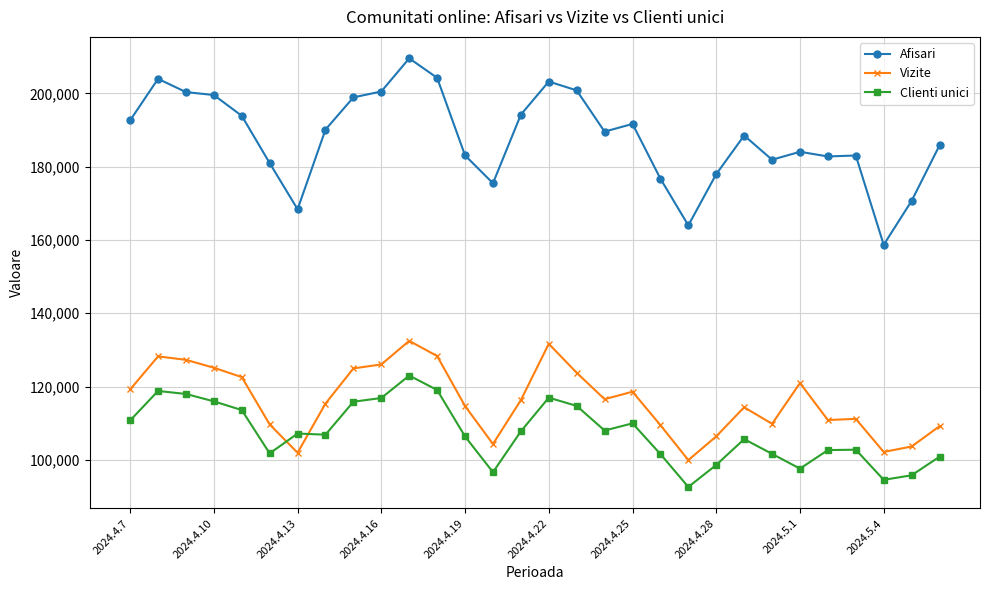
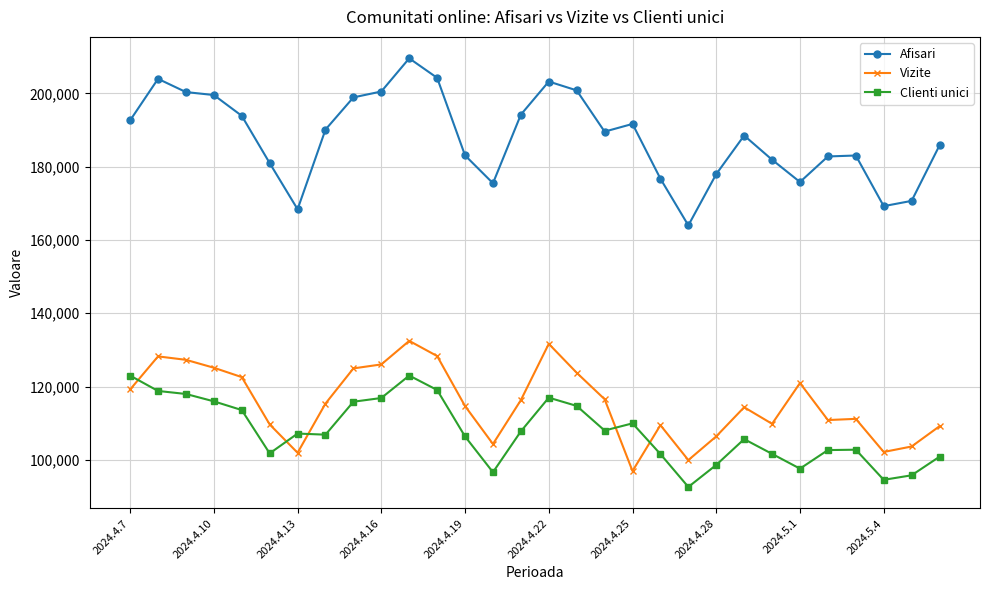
  {
    "Afisari": {
      "2024.4.7": "193,000",
      "2024.4.10": "200,000",
      "2024.4.13": "168,000",
      "2024.4.16": "200,000",
      "2024.4.19": "183,000",
      "2024.4.22": "203,000",
      "2024.4.25": "192,000",
      "2024.4.28": "178,000",
-     "2024.5.1": "184,000",
-     "2024.5.4": "159,000"
+     "2024.5.1": "176,000",
+     "2024.5.4": "169,000"
    },
    "Vizite": {
      "2024.4.7": "119,000",
      "2024.4.10": "125,000",
      "2024.4.13": "102,000",
      "2024.4.16": "126,000",
      "2024.4.19": "115,000",
      "2024.4.22": "132,000",
-     "2024.4.25": "119,000",
+     "2024.4.25": "97,000",
      "2024.4.28": "106,000",
      "2024.5.1": "121,000",
      "2024.5.4": "102,000"
    },
    "Clienti unici": {
-     "2024.4.7": "111,000",
+     "2024.4.7": "123,000",
      "2024.4.10": "116,000",
      "2024.4.13": "107,000",
      "2024.4.16": "117,000",
      "2024.4.19": "106,000",
      "2024.4.22": "117,000",
      "2024.4.25": "110,000",
      "2024.4.28": "99,000",
      "2024.5.1": "98,000",
      "2024.5.4": "95,000"
    }
  }
